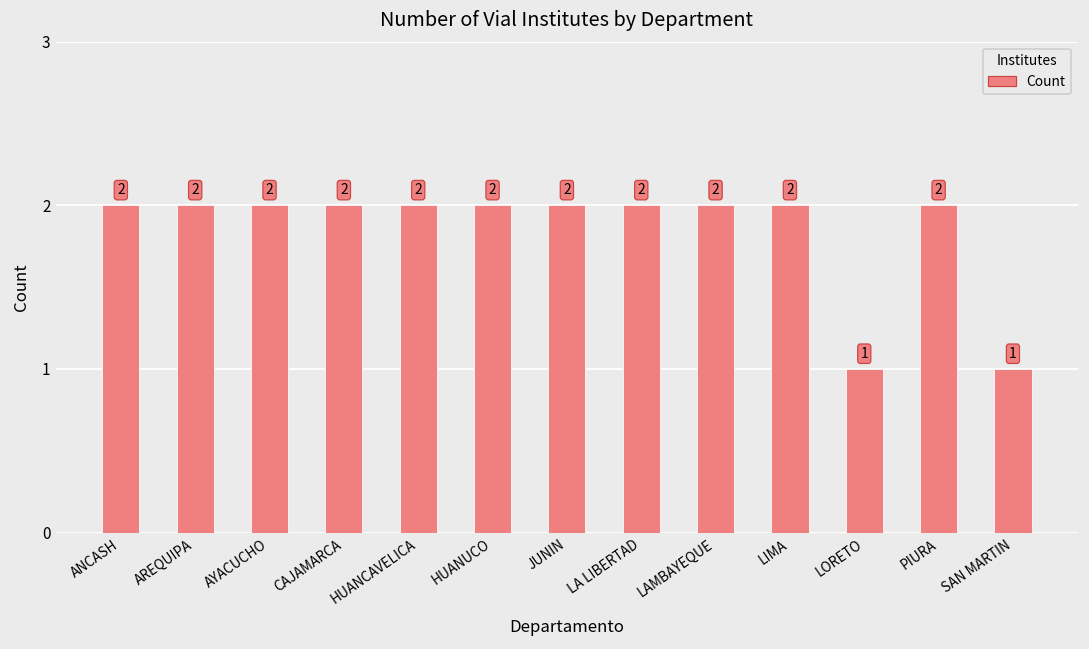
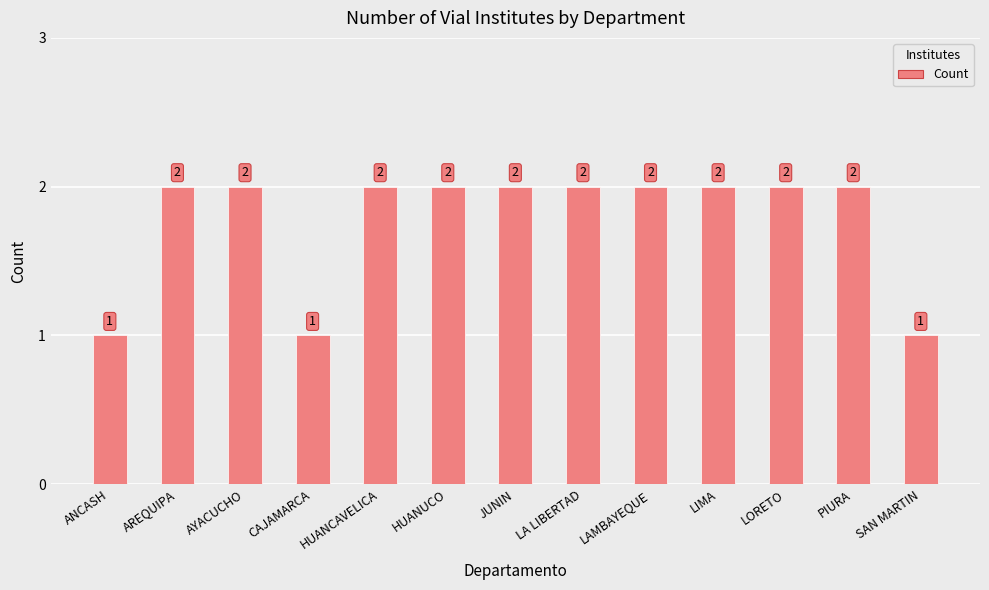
  {
-   "ANCASH": 2,
-   "CAJAMARCA": 2,
-   "LORETO": 1
+   "ANCASH": 1,
+   "CAJAMARCA": 1,
+   "LORETO": 2
  }
